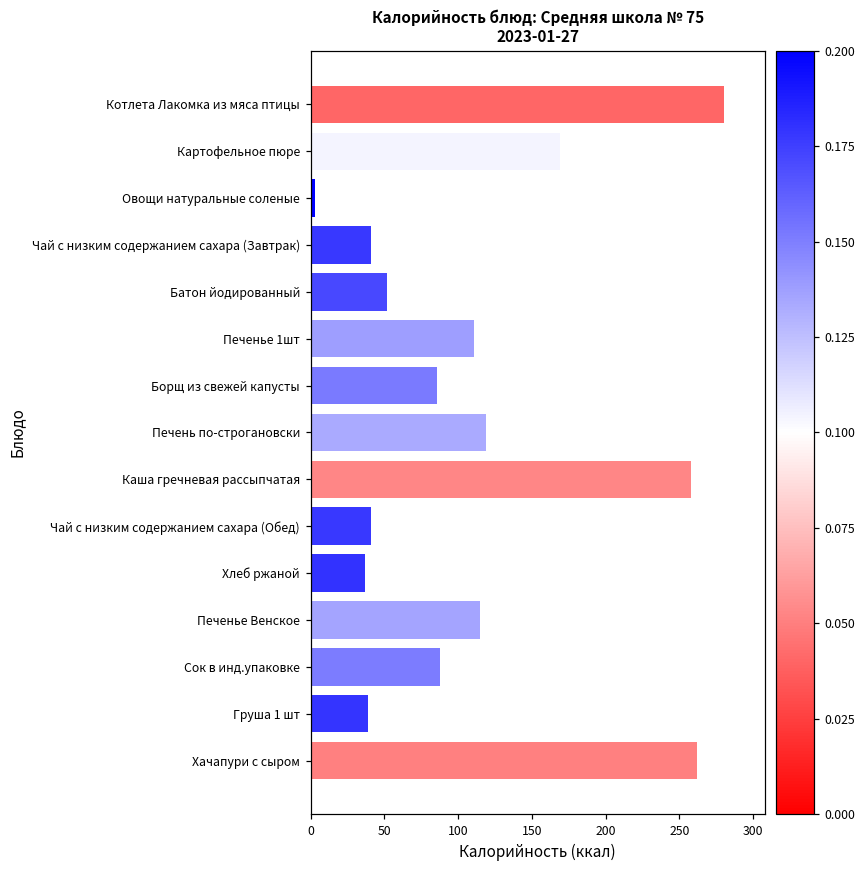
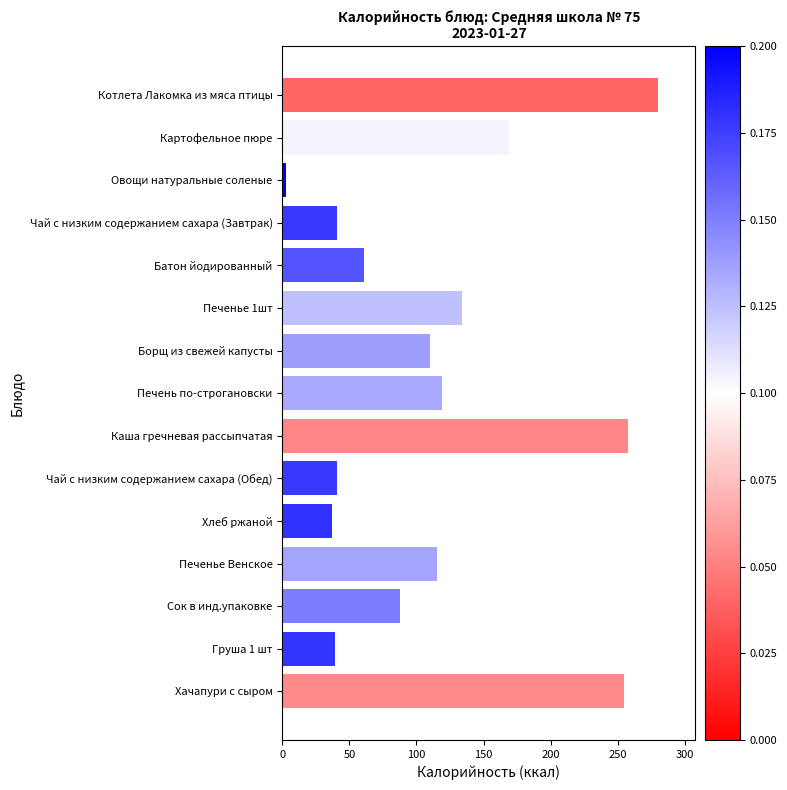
  {
    "Котлета Лакомка из мяса птицы": 280,
    "Картофельное пюре": 169,
    "Овощи натуральные соленые": 3,
    "Чай с низким содержанием сахара (Завтрак)": 41,
-   "Батон йодированный": 52,
-   "Печенье 1шт": 111,
-   "Борщ из свежей капусты": 86,
+   "Батон йодированный": 61,
+   "Печенье 1шт": 134,
+   "Борщ из свежей капусты": 110,
    "Печень по-строгановски": 119,
    "Каша гречневая рассыпчатая": 258,
    "Чай с низким содержанием сахара (Обед)": 41,
    "Хлеб ржаной": 37,
    "Печенье Венское": 115,
    "Сок в инд.упаковке": 88,
    "Груша 1 шт": 39,
-   "Хачапури с сыром": 262
+   "Хачапури с сыром": 255
  }
